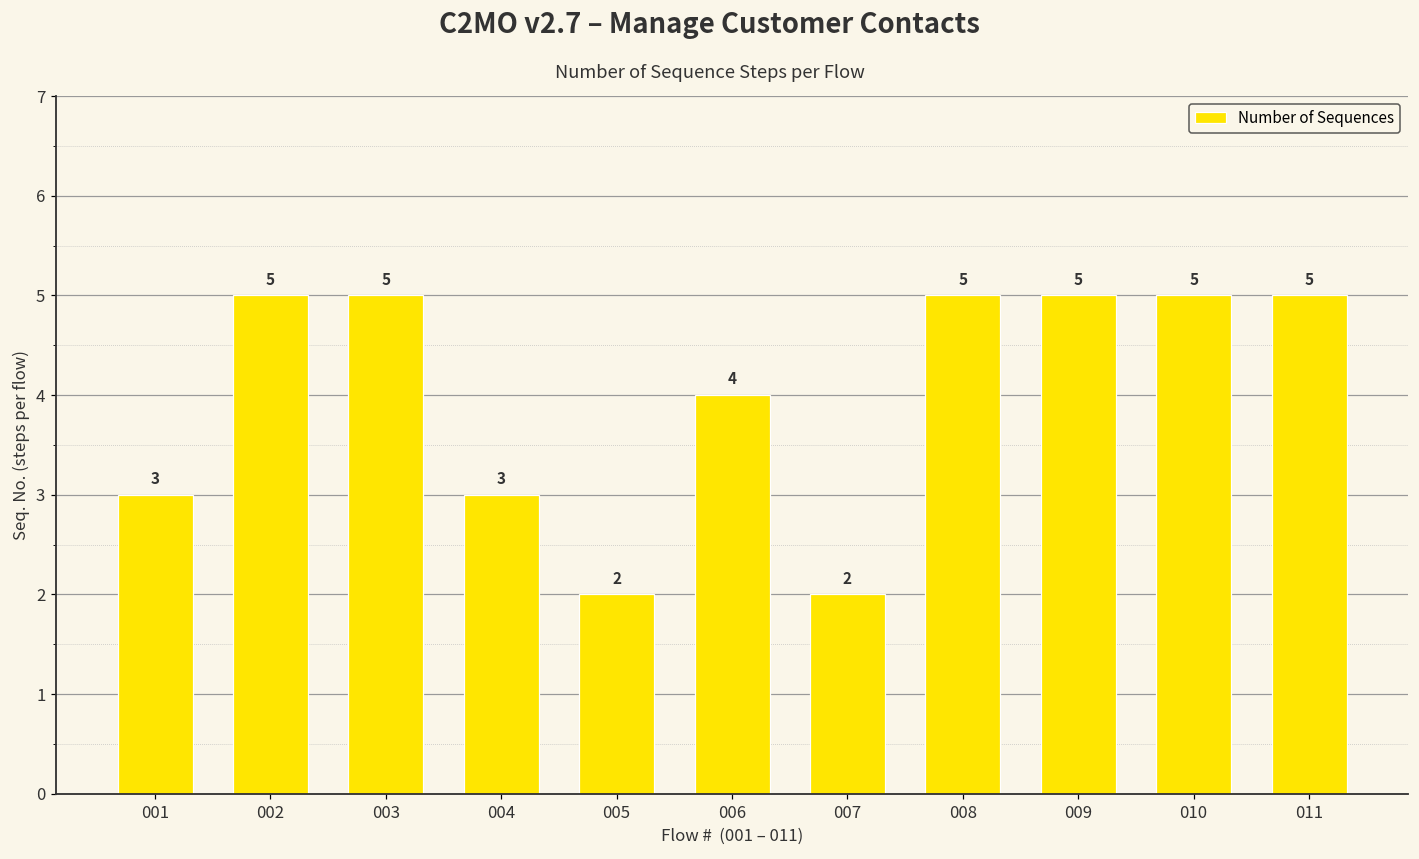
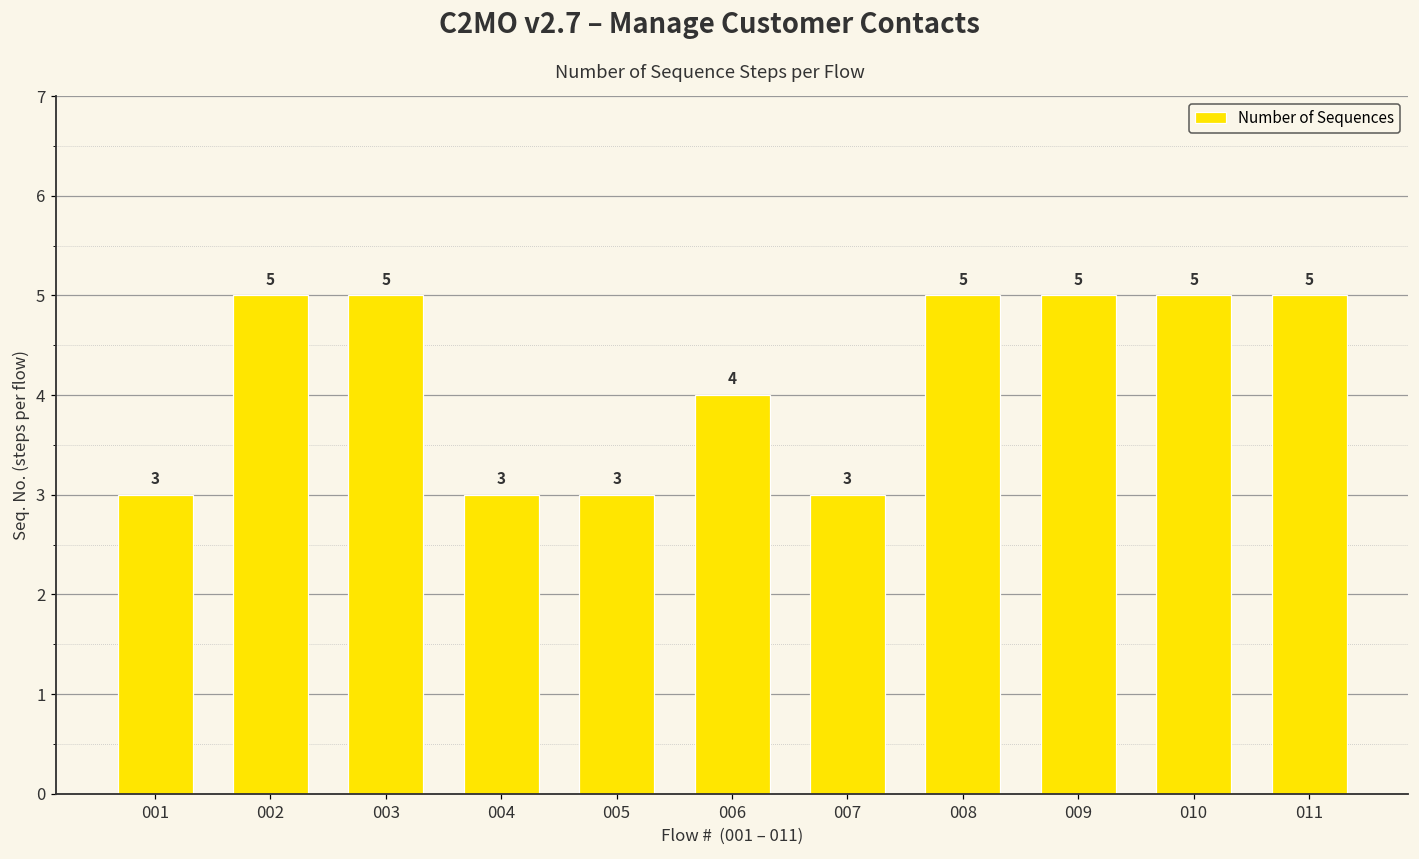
  {
    "001": 3,
    "002": 5,
    "003": 5,
    "004": 3,
-   "005": 2,
+   "005": 3,
    "006": 4,
-   "007": 2,
+   "007": 3,
    "008": 5,
    "009": 5,
    "010": 5,
    "011": 5
  }
